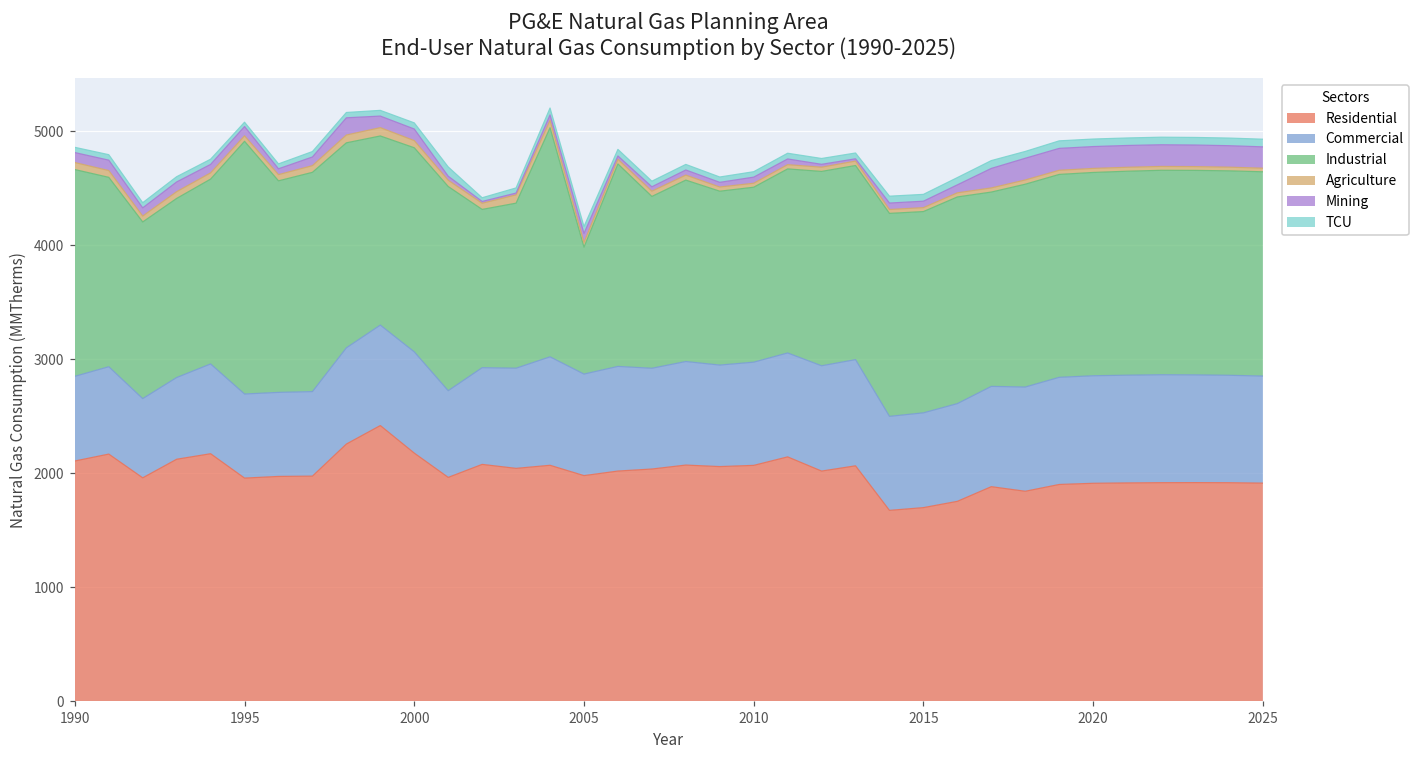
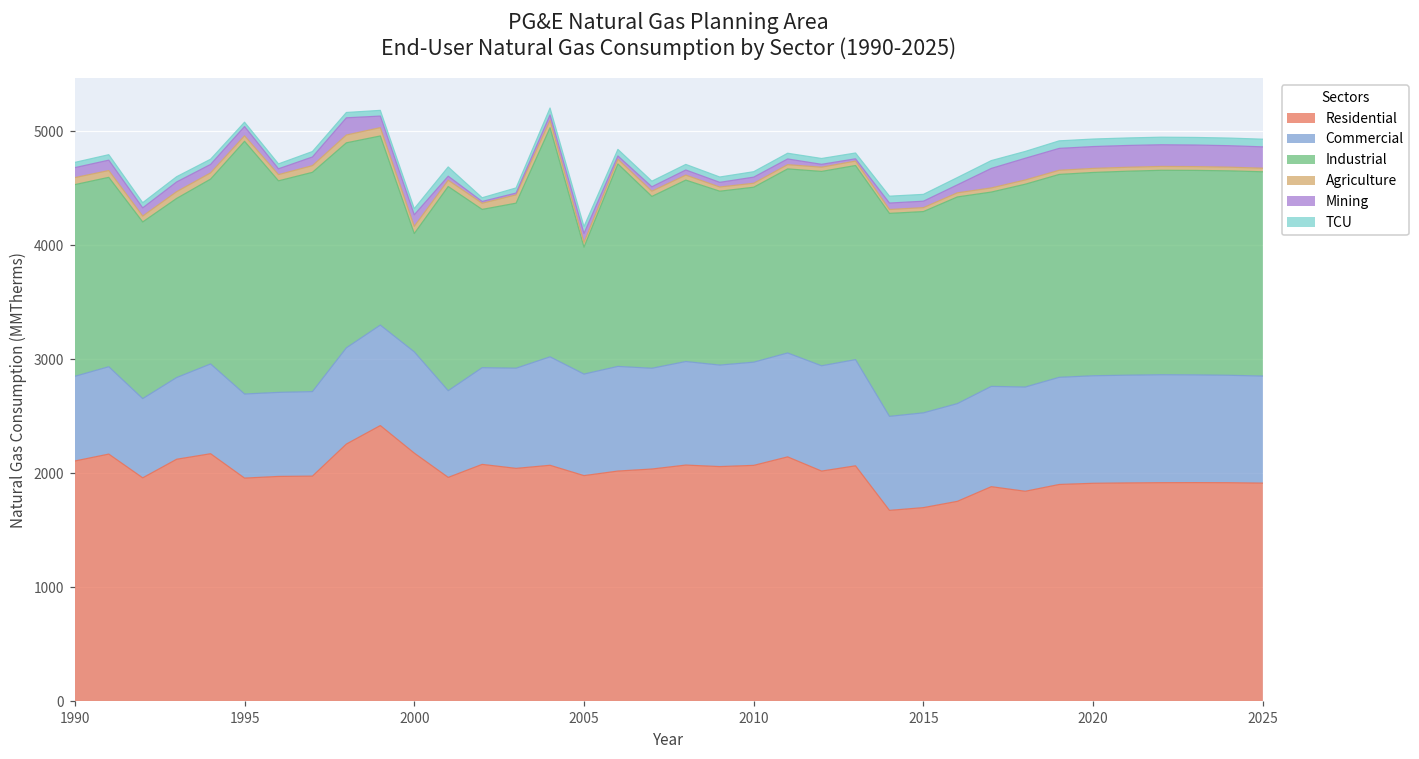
  {
    "Industrial": {
-     "1990": 1810,
+     "1990": 1680,
      "1995": 2220,
-     "2000": 1790,
+     "2000": 1040,
      "2005": 1110,
      "2010": 1530,
      "2015": 1760,
      "2020": 1780,
      "2025": 1790
    }
  }
